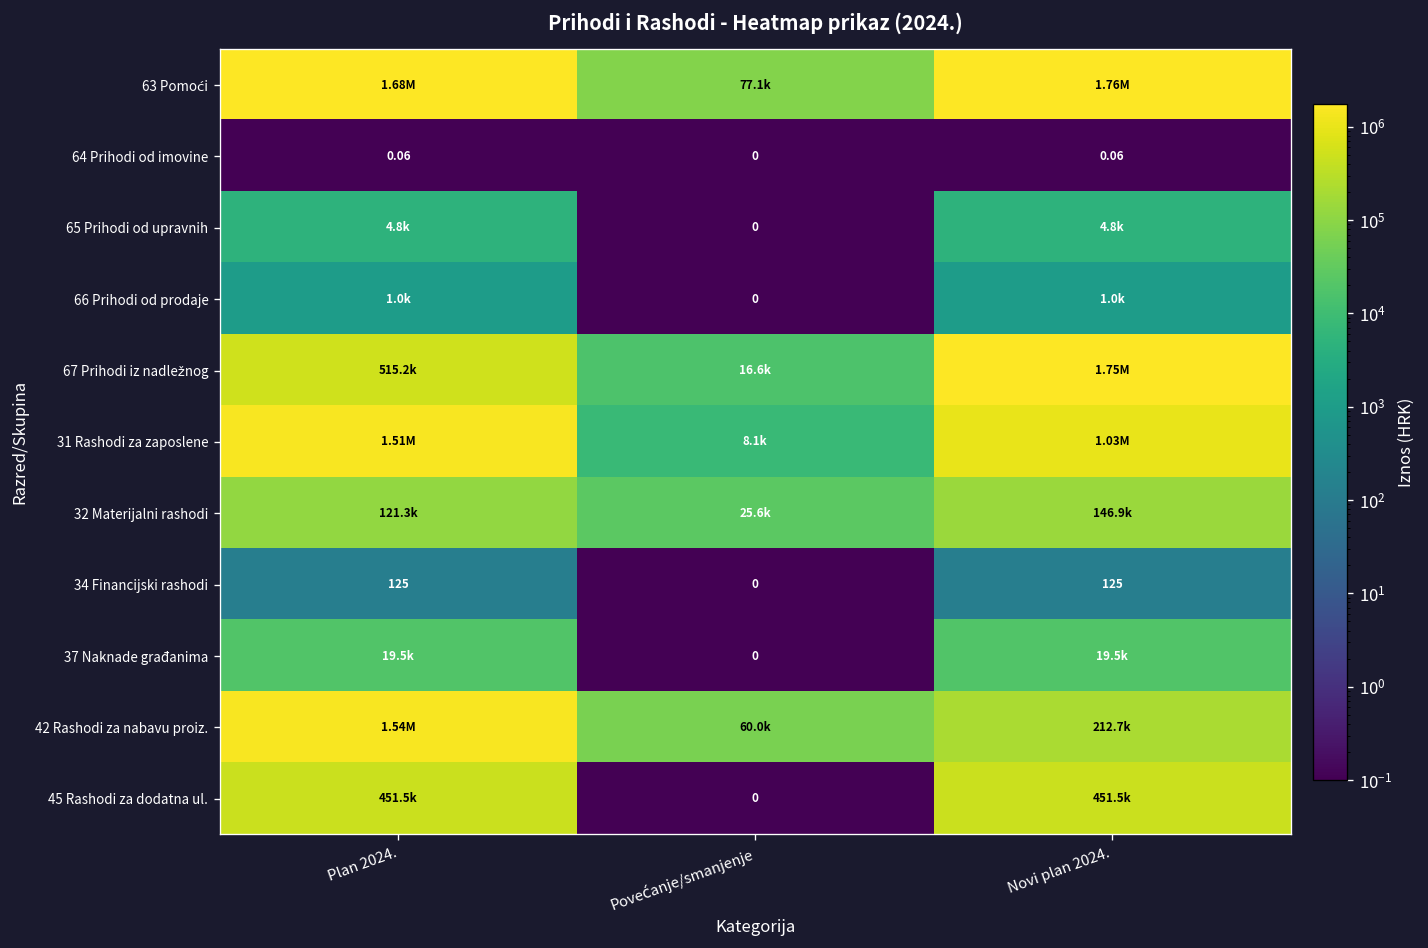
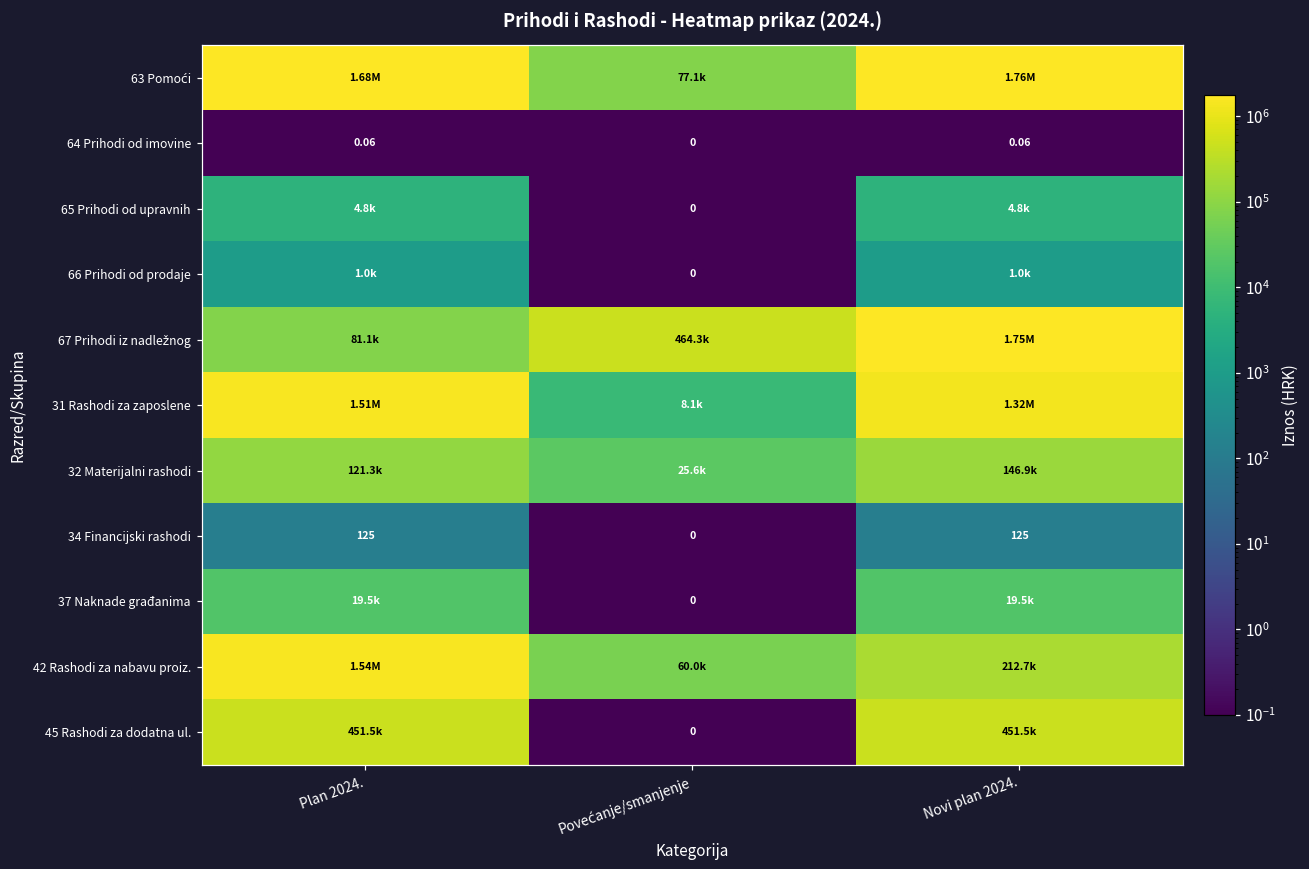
  {
    "63 Pomoći": {
      "Plan 2024.": "1.68M",
      "Povećanje/smanjenje": "77.1k",
      "Novi plan 2024.": "1.76M"
    },
    "64 Prihodi od imovine": {
      "Plan 2024.": "0.06",
      "Povećanje/smanjenje": "0",
      "Novi plan 2024.": "0.06"
    },
    "65 Prihodi od upravnih": {
      "Plan 2024.": "4.8k",
      "Povećanje/smanjenje": "0",
      "Novi plan 2024.": "4.8k"
    },
    "66 Prihodi od prodaje": {
      "Plan 2024.": "1.0k",
      "Povećanje/smanjenje": "0",
      "Novi plan 2024.": "1.0k"
    },
    "67 Prihodi iz nadležnog": {
-     "Plan 2024.": "515.2k",
-     "Povećanje/smanjenje": "16.6k",
+     "Plan 2024.": "81.1k",
+     "Povećanje/smanjenje": "464.3k",
      "Novi plan 2024.": "1.75M"
    },
    "31 Rashodi za zaposlene": {
      "Plan 2024.": "1.51M",
      "Povećanje/smanjenje": "8.1k",
-     "Novi plan 2024.": "1.03M"
+     "Novi plan 2024.": "1.32M"
    },
    "32 Materijalni rashodi": {
      "Plan 2024.": "121.3k",
      "Povećanje/smanjenje": "25.6k",
      "Novi plan 2024.": "146.9k"
    },
    "34 Financijski rashodi": {
      "Plan 2024.": "125",
      "Povećanje/smanjenje": "0",
      "Novi plan 2024.": "125"
    },
    "37 Naknade građanima": {
      "Plan 2024.": "19.5k",
      "Povećanje/smanjenje": "0",
      "Novi plan 2024.": "19.5k"
    },
    "42 Rashodi za nabavu proiz.": {
      "Plan 2024.": "1.54M",
      "Povećanje/smanjenje": "60.0k",
      "Novi plan 2024.": "212.7k"
    },
    "45 Rashodi za dodatna ul.": {
      "Plan 2024.": "451.5k",
      "Povećanje/smanjenje": "0",
      "Novi plan 2024.": "451.5k"
    }
  }
